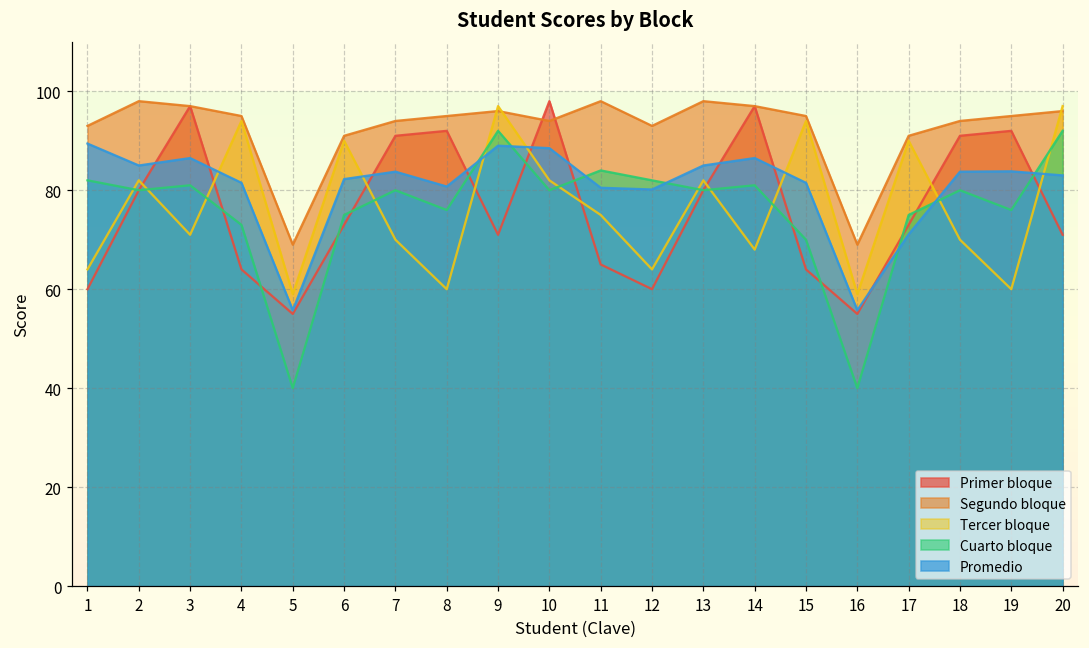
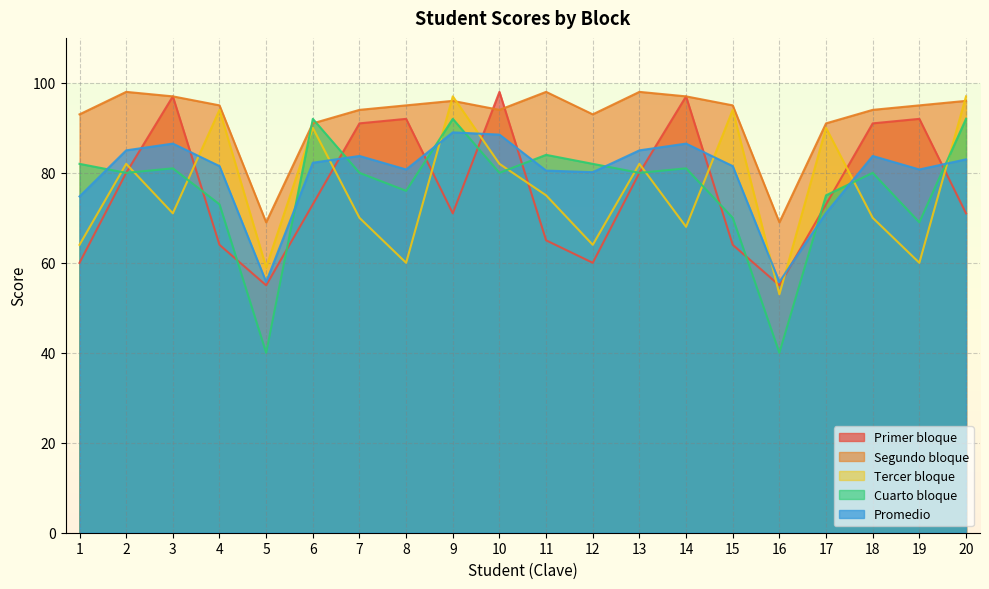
  {
    "Tercer bloque": {
      "1": 64,
      "2": 82,
      "3": 71,
      "4": 94,
      "5": 59,
      "6": 90,
      "7": 70,
      "8": 60,
      "9": 97,
      "10": 82,
      "11": 75,
      "12": 64,
      "13": 82,
      "14": 68,
      "15": 94,
-     "16": 59,
+     "16": 53,
      "17": 90,
      "18": 70,
      "19": 60,
      "20": 97
    },
    "Cuarto bloque": {
      "1": 82,
      "3": 81,
      "4": 73,
      "5": 40,
-     "6": 75,
+     "6": 92,
      "7": 80,
      "8": 76,
      "9": 92,
      "10": 80,
      "11": 84,
      "12": 82,
      "14": 81,
      "15": 70,
      "16": 40,
      "17": 75,
      "18": 80,
-     "19": 76,
+     "19": 69,
      "20": 92
    },
    "Promedio": {
-     "1": 89,
+     "1": 75,
      "2": 85,
      "3": 87,
      "4": 82,
      "5": 56,
      "6": 82,
      "7": 84,
      "8": 81,
      "9": 89,
      "10": 89,
      "11": 81,
      "12": 80,
      "13": 85,
      "14": 87,
      "15": 82,
      "16": 56,
      "17": 71,
      "18": 84,
-     "19": 84,
+     "19": 81,
      "20": 83
    }
  }
